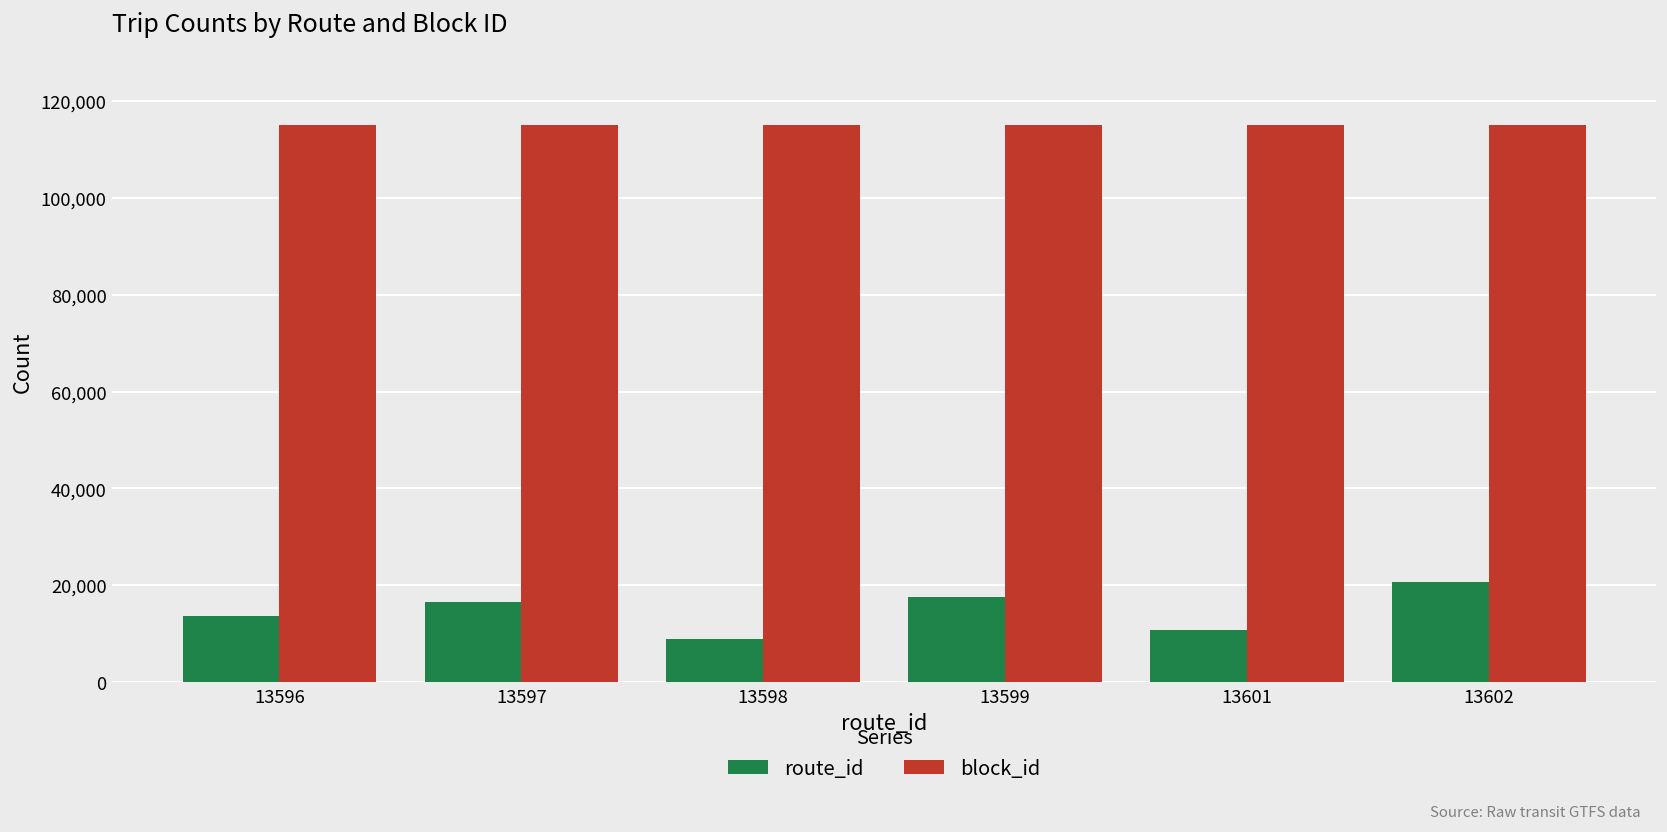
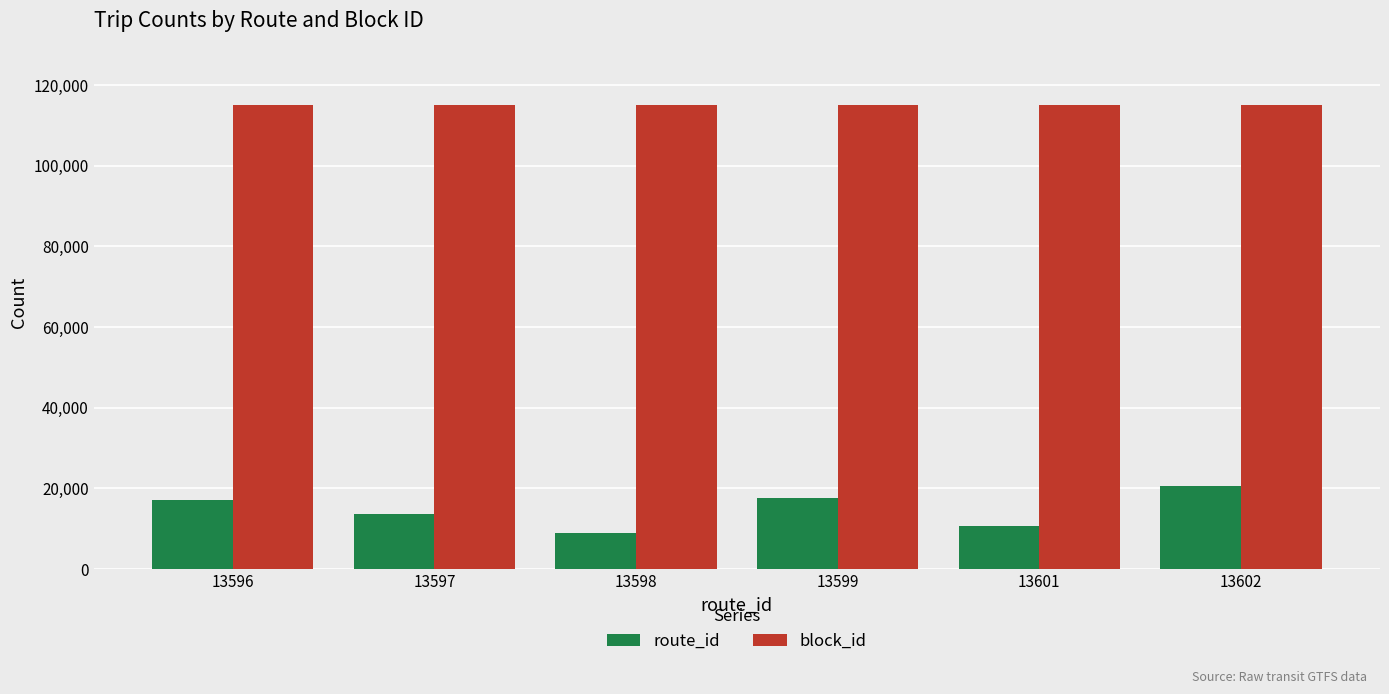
  {
    "route_id": {
-     "13596": "14,000",
-     "13597": "16,000",
+     "13596": "17,000",
+     "13597": "14,000",
      "13598": "9,000",
      "13599": "17,000",
      "13601": "11,000",
      "13602": "21,000"
    },
    "block_id": {
      "13596": "115,000",
      "13597": "115,000",
      "13598": "115,000",
      "13599": "115,000",
      "13601": "115,000",
      "13602": "115,000"
    }
  }
